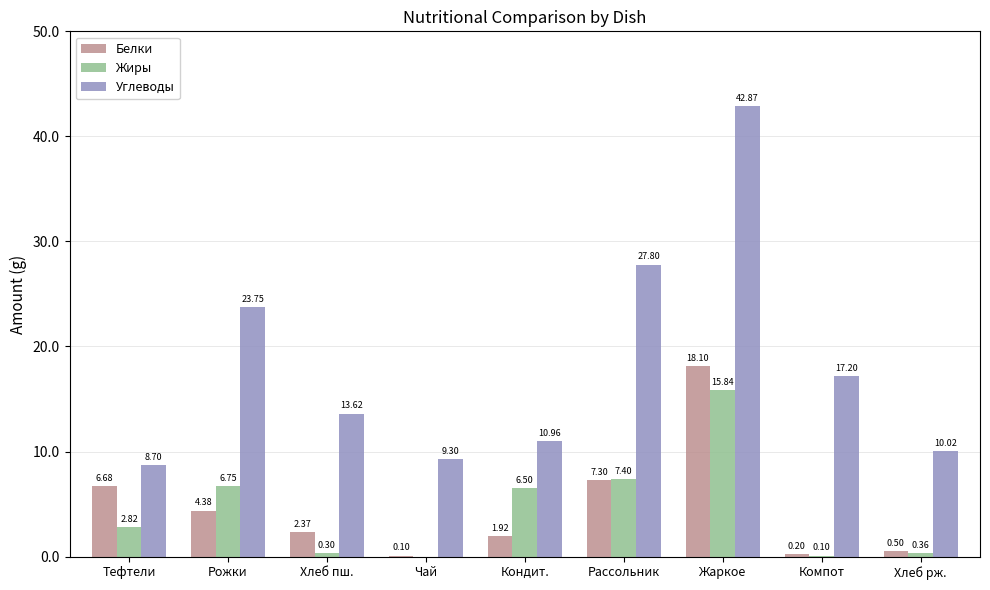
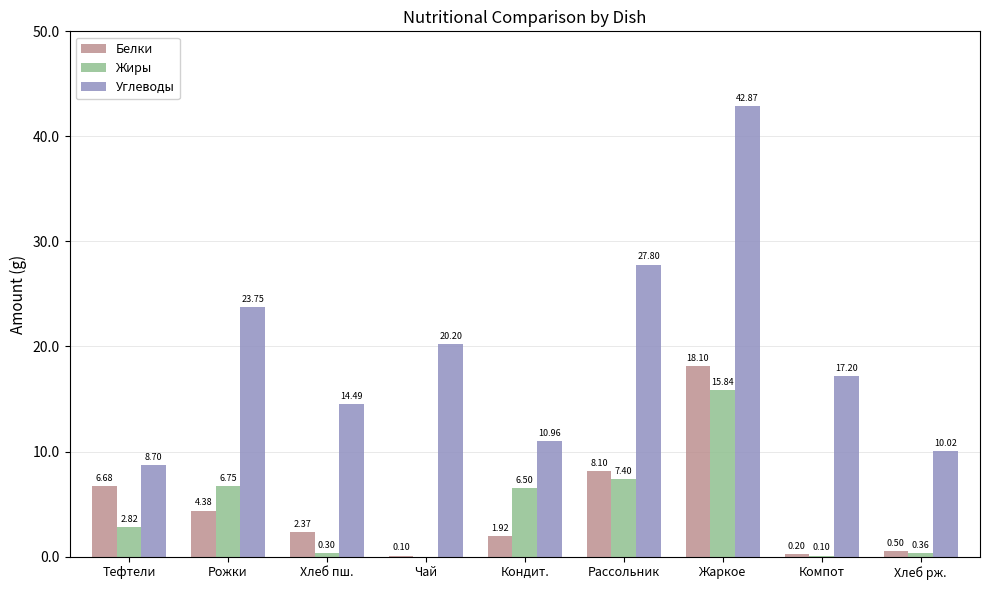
  {
    "Белки": {
      "Тефтели": 6.68,
      "Рожки": 4.38,
      "Хлеб пш.": 2.37,
      "Чай": 0.10,
      "Кондит.": 1.92,
-     "Рассольник": 7.30,
+     "Рассольник": 8.10,
      "Жаркое": 18.10,
      "Компот": 0.20,
      "Хлеб рж.": 0.50
    },
    "Жиры": {
      "Тефтели": 2.82,
      "Рожки": 6.75,
      "Хлеб пш.": 0.30,
      "Кондит.": 6.50,
      "Рассольник": 7.40,
      "Жаркое": 15.84,
      "Компот": 0.10,
      "Хлеб рж.": 0.36
    },
    "Углеводы": {
      "Тефтели": 8.70,
      "Рожки": 23.75,
-     "Хлеб пш.": 13.62,
-     "Чай": 9.30,
+     "Хлеб пш.": 14.49,
+     "Чай": 20.20,
      "Кондит.": 10.96,
      "Рассольник": 27.80,
      "Жаркое": 42.87,
      "Компот": 17.20,
      "Хлеб рж.": 10.02
    }
  }
